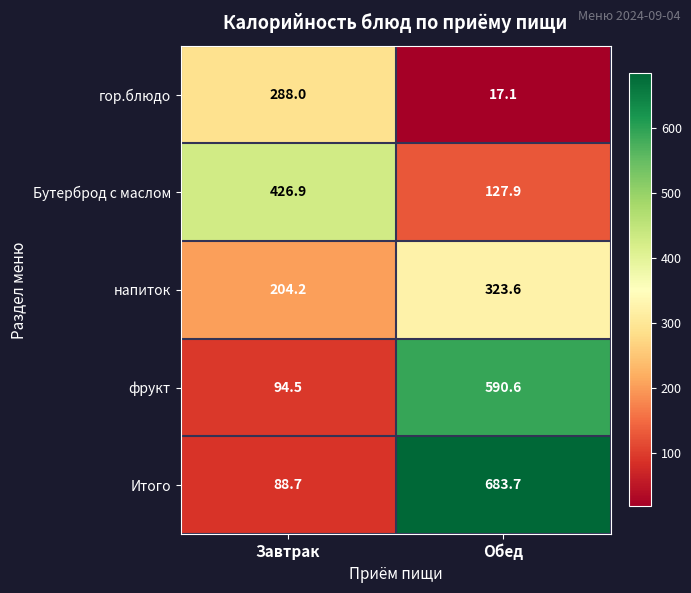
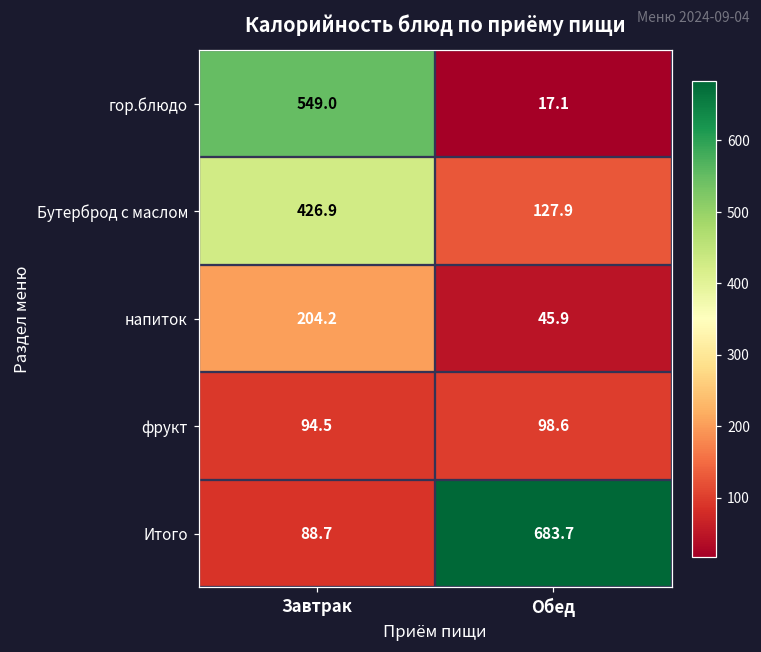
  {
    "гор.блюдо": {
-     "Завтрак": 288.0,
+     "Завтрак": 549.0,
      "Обед": 17.1
    },
    "Бутерброд с маслом": {
      "Завтрак": 426.9,
      "Обед": 127.9
    },
    "напиток": {
      "Завтрак": 204.2,
-     "Обед": 323.6
+     "Обед": 45.9
    },
    "фрукт": {
      "Завтрак": 94.5,
-     "Обед": 590.6
+     "Обед": 98.6
    },
    "Итого": {
      "Завтрак": 88.7,
      "Обед": 683.7
    }
  }
